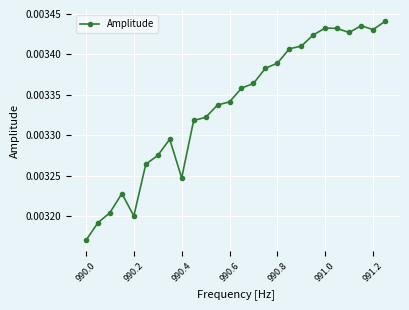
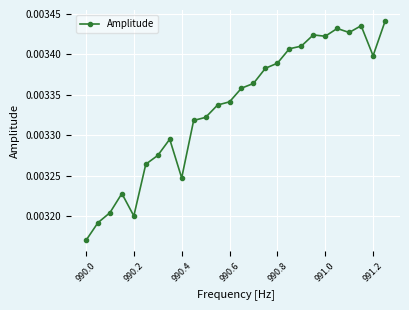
  {
    "990.0": 0.00317,
    "990.2": 0.00320,
    "990.4": 0.00325,
    "990.6": 0.00334,
    "990.8": 0.00339,
-   "991.0": 0.00343,
-   "991.2": 0.00343
+   "991.0": 0.00342,
+   "991.2": 0.00340
  }
